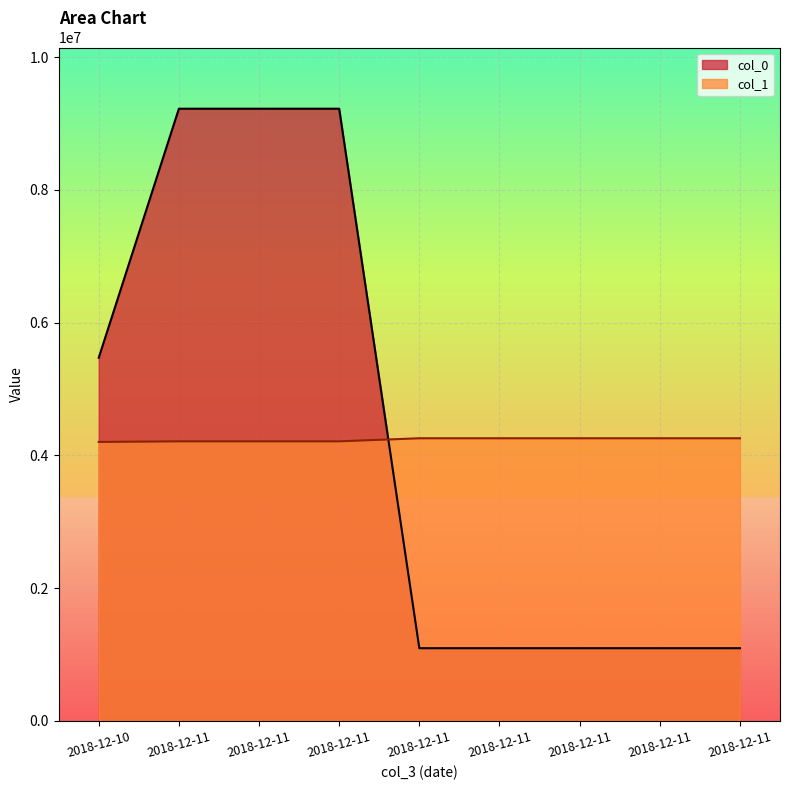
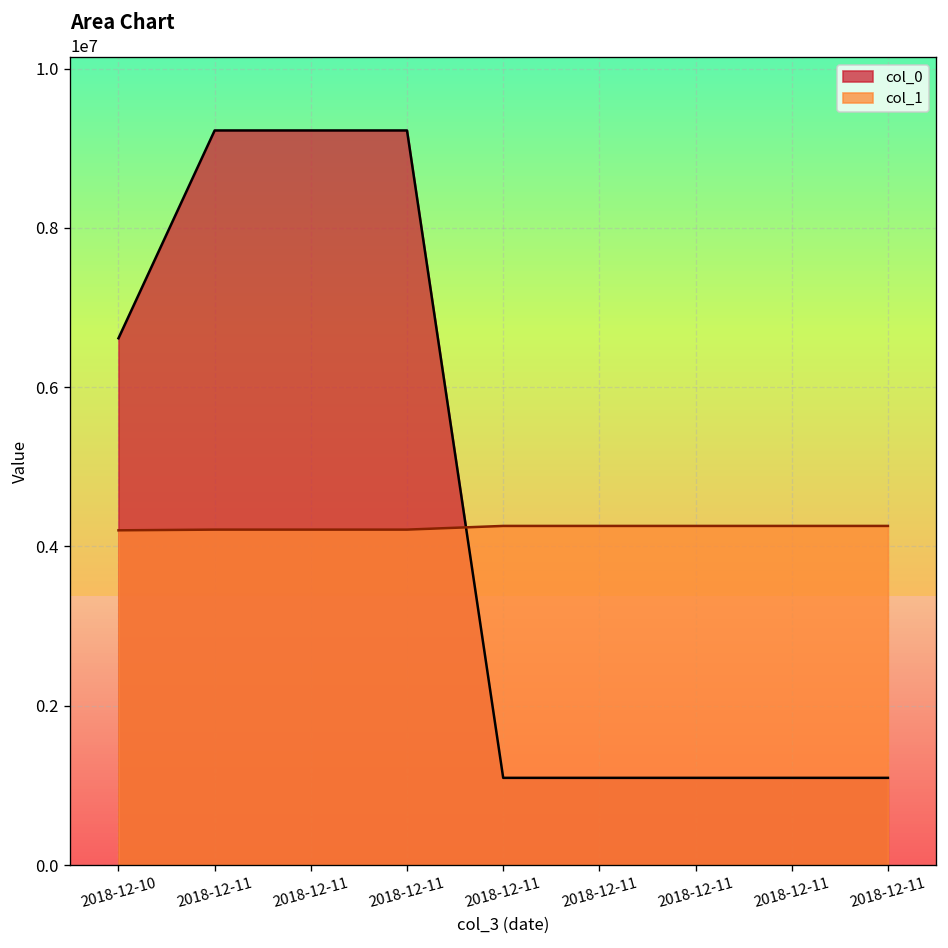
  {
    "col_0": {
-     "2018-12-10": 5500000
+     "2018-12-10": 6600000
    },
    "col_1": {
      "2018-12-10": 4200000
    }
  }
